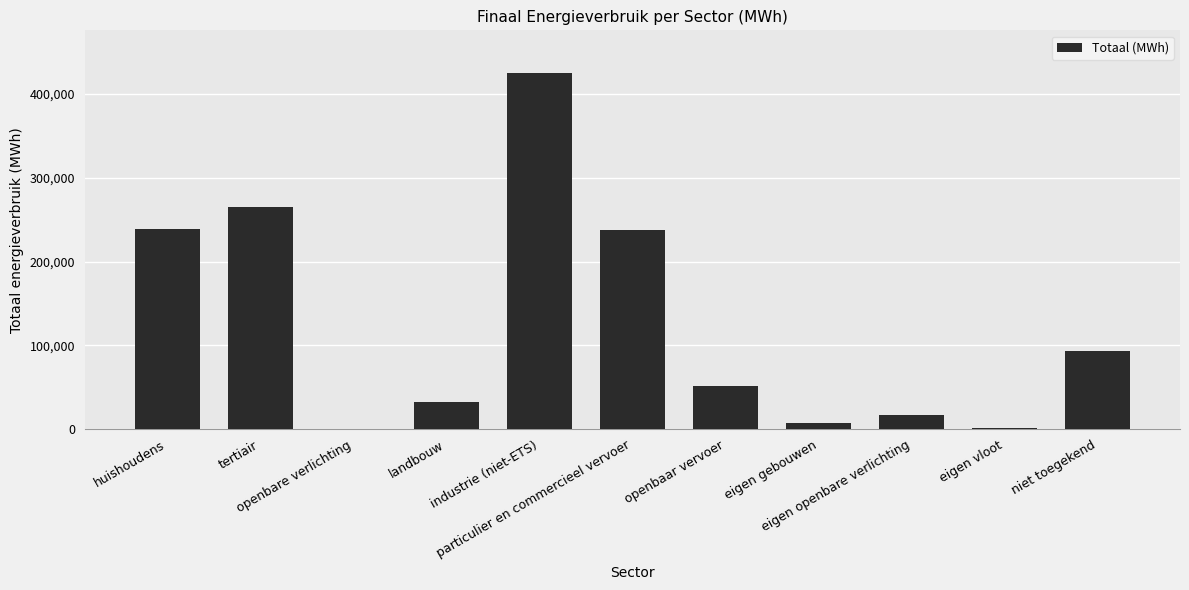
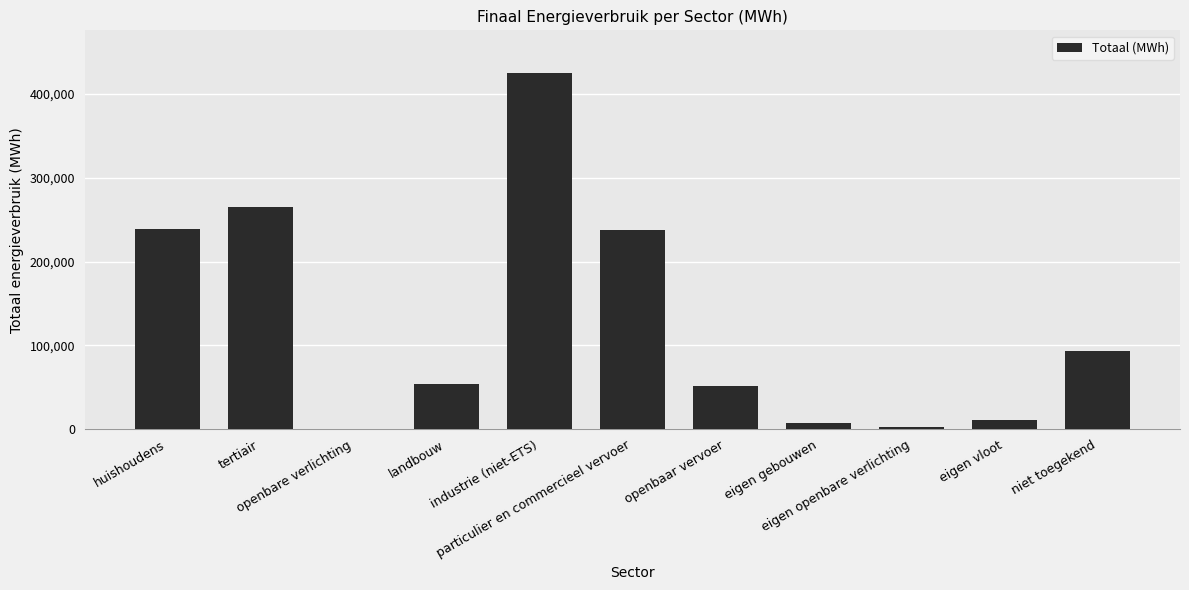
  {
    "huishoudens": "240,000",
    "tertiair": "270,000",
    "openbare verlichting": "0",
-   "landbouw": "30,000",
+   "landbouw": "50,000",
    "industrie (niet-ETS)": "420,000",
    "particulier en commercieel vervoer": "240,000",
    "openbaar vervoer": "50,000",
    "eigen gebouwen": "10,000",
-   "eigen openbare verlichting": "20,000",
-   "eigen vloot": "0",
+   "eigen openbare verlichting": "0",
+   "eigen vloot": "10,000",
    "niet toegekend": "90,000"
  }
